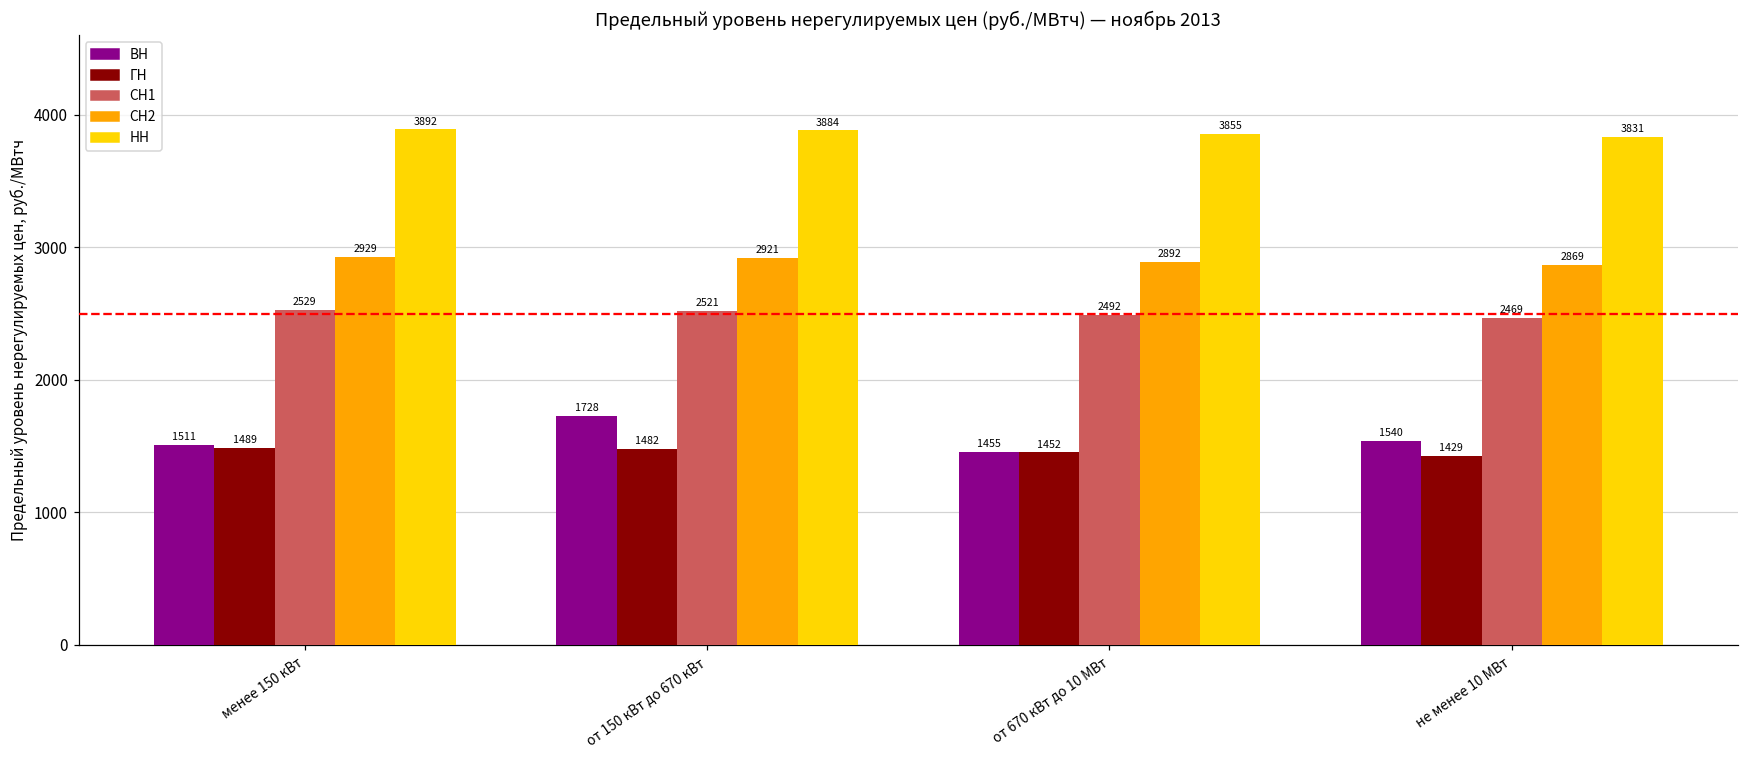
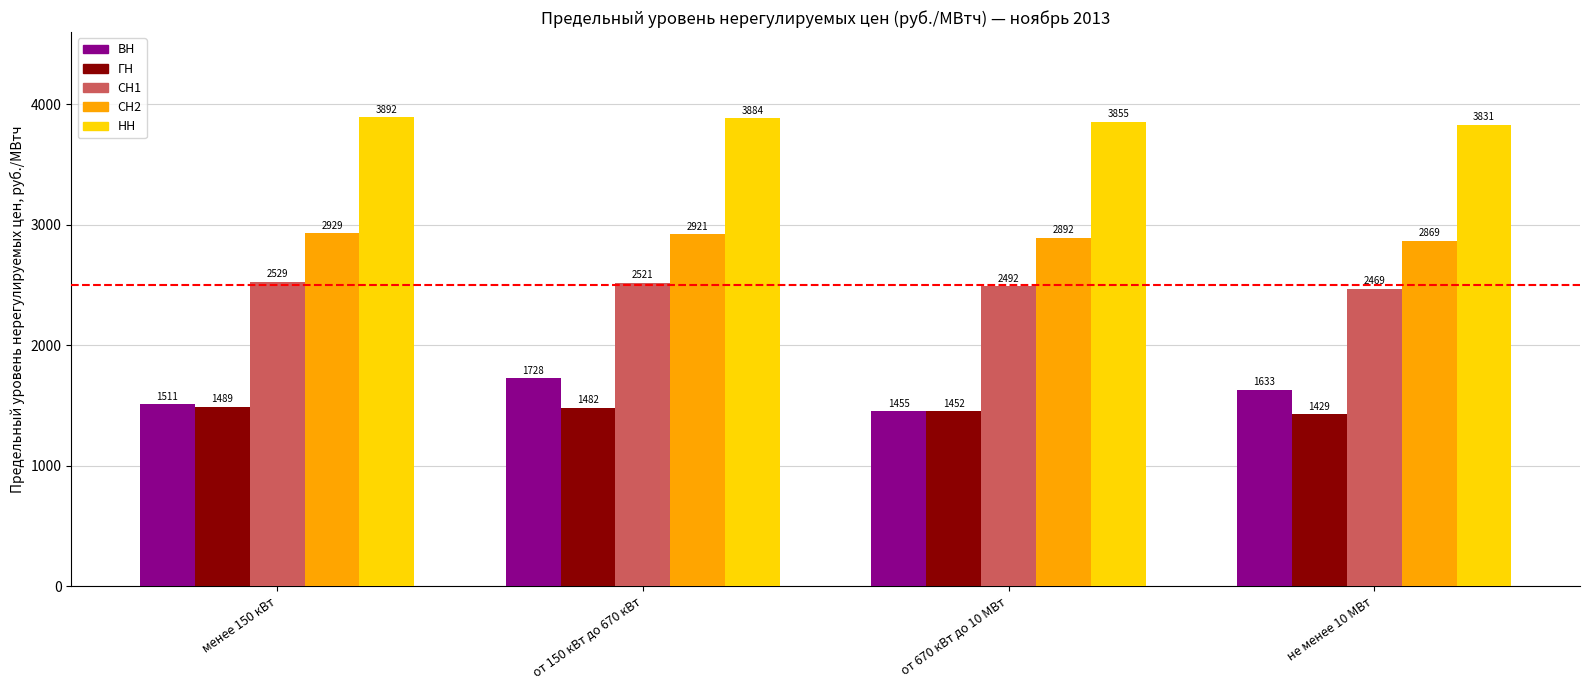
  {
    "ВН": {
      "менее 150 кВт": 1511,
      "от 150 кВт до 670 кВт": 1728,
      "от 670 кВт до 10 МВт": 1455,
-     "не менее 10 МВт": 1540
+     "не менее 10 МВт": 1633
    },
    "ГН": {
      "менее 150 кВт": 1489,
      "от 150 кВт до 670 кВт": 1482,
      "от 670 кВт до 10 МВт": 1452,
      "не менее 10 МВт": 1429
    },
    "СН1": {
      "менее 150 кВт": 2529,
      "от 150 кВт до 670 кВт": 2521,
      "от 670 кВт до 10 МВт": 2492,
      "не менее 10 МВт": 2469
    }
  }
